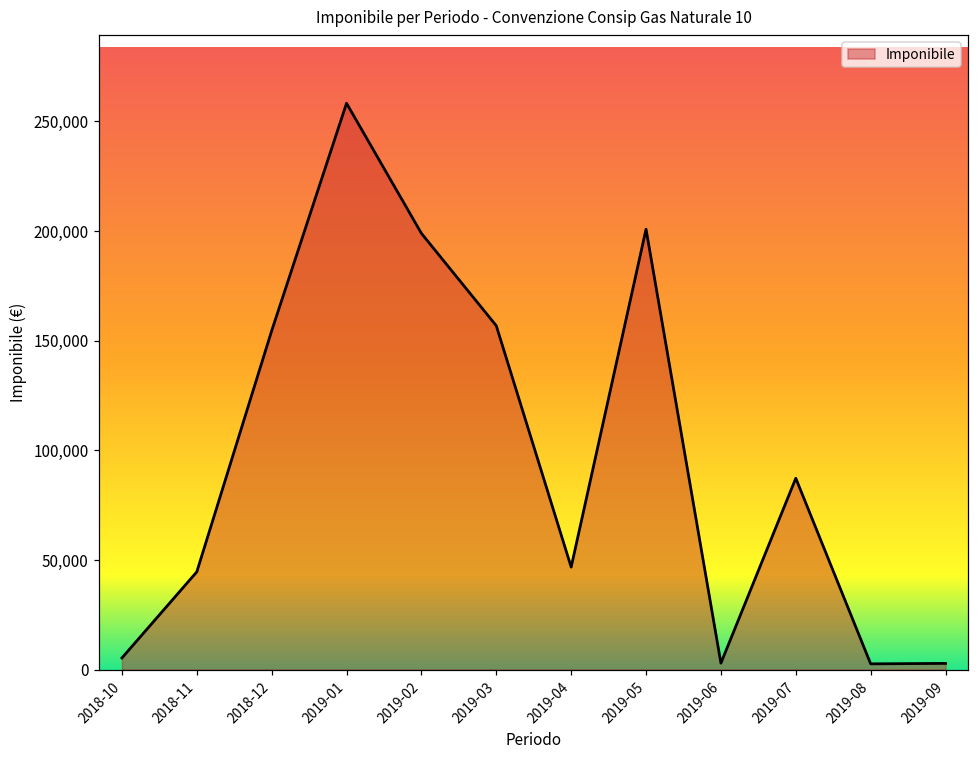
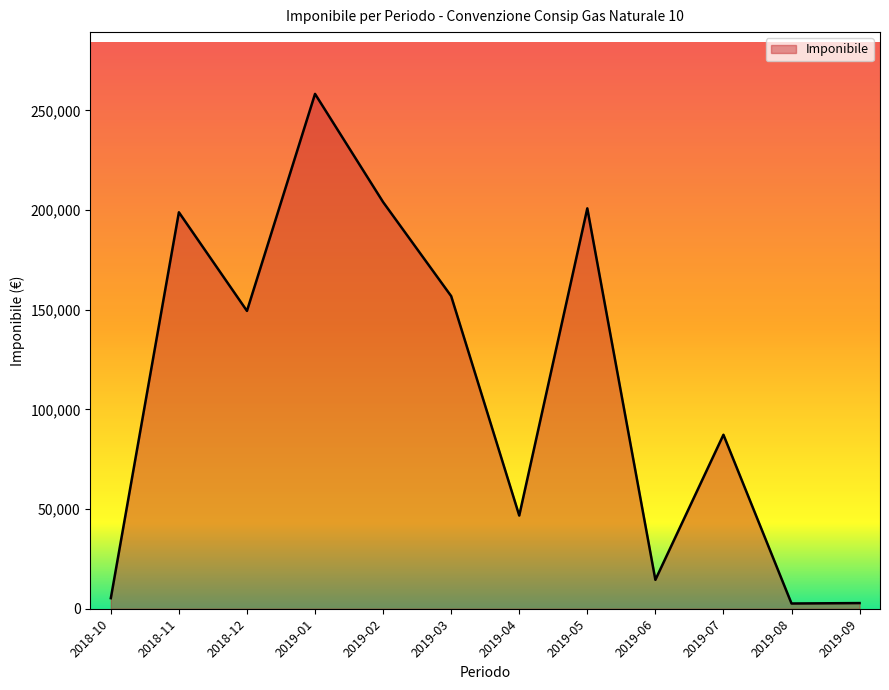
  {
    "2018-10": "5,000",
-   "2018-11": "45,000",
-   "2018-12": "155,000",
+   "2018-11": "199,000",
+   "2018-12": "149,000",
    "2019-01": "258,000",
-   "2019-02": "199,000",
+   "2019-02": "204,000",
    "2019-03": "157,000",
    "2019-04": "47,000",
    "2019-05": "201,000",
-   "2019-06": "3,000",
+   "2019-06": "14,000",
    "2019-07": "87,000",
    "2019-08": "3,000",
    "2019-09": "3,000"
  }
